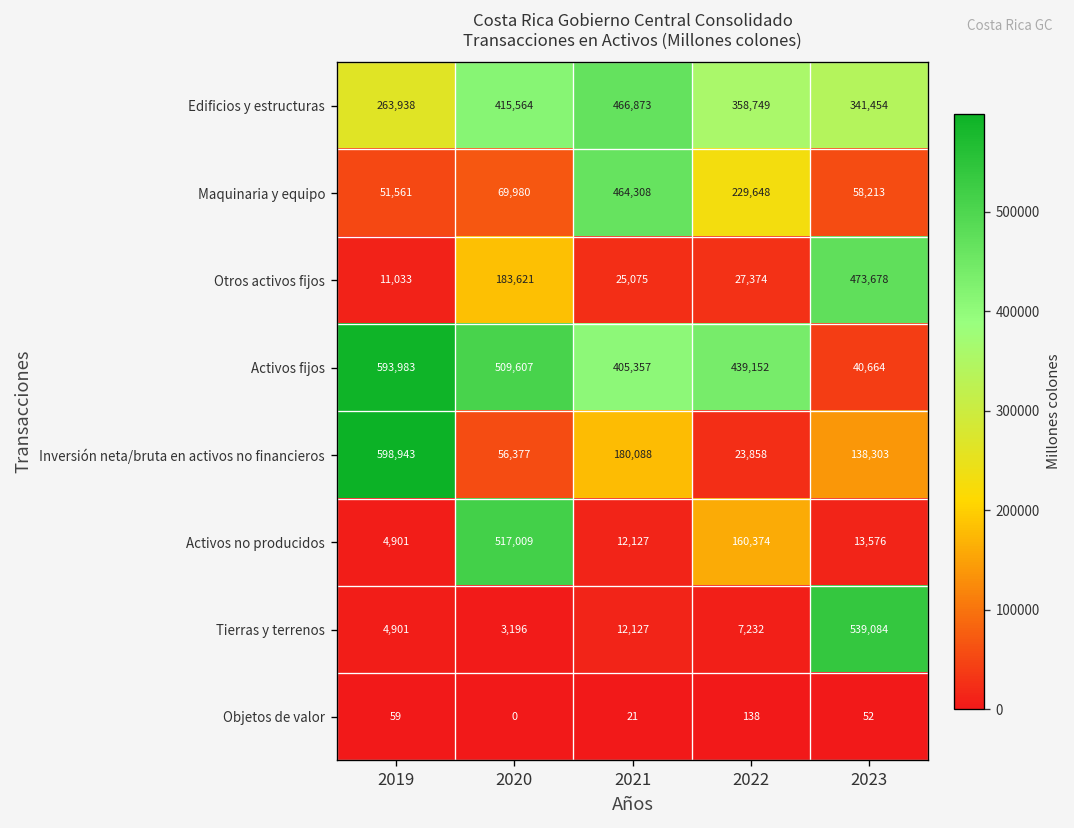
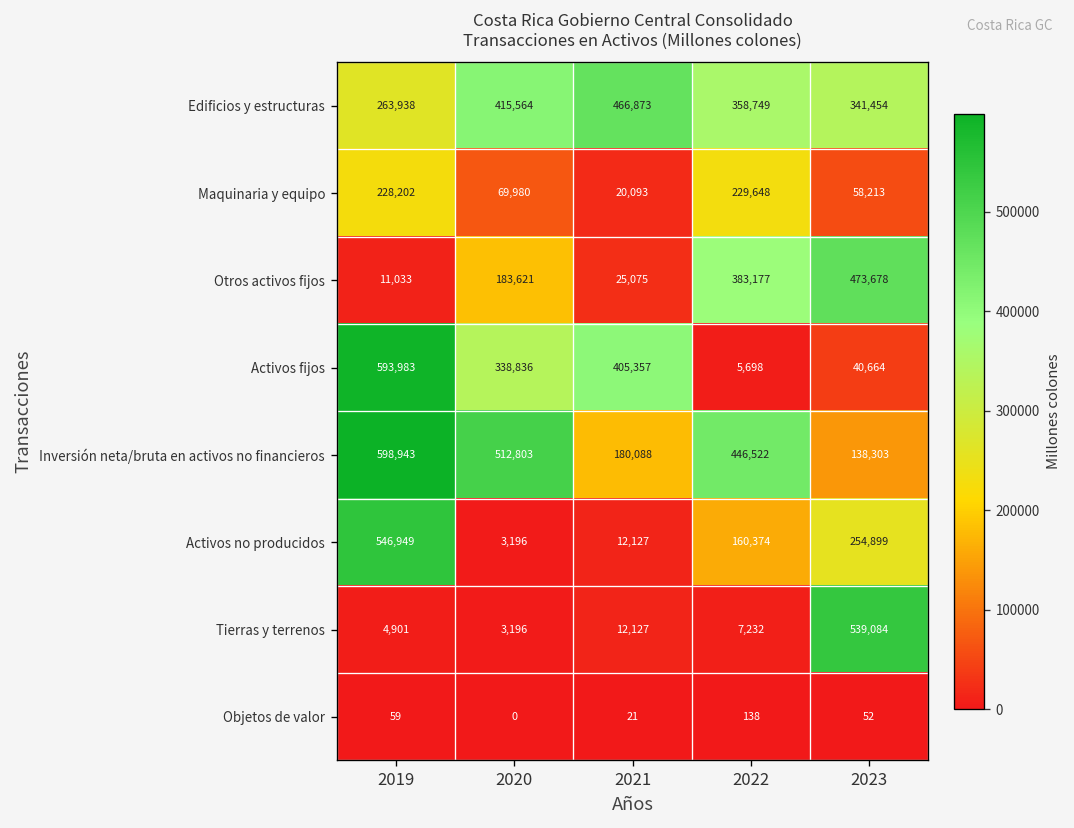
  {
    "Edificios y estructuras": {
      "2019": "263,938",
      "2020": "415,564",
      "2021": "466,873",
      "2022": "358,749",
      "2023": "341,454"
    },
    "Maquinaria y equipo": {
-     "2019": "51,561",
+     "2019": "228,202",
      "2020": "69,980",
-     "2021": "464,308",
+     "2021": "20,093",
      "2022": "229,648",
      "2023": "58,213"
    },
    "Otros activos fijos": {
      "2019": "11,033",
      "2020": "183,621",
      "2021": "25,075",
-     "2022": "27,374",
+     "2022": "383,177",
      "2023": "473,678"
    },
    "Activos fijos": {
      "2019": "593,983",
-     "2020": "509,607",
+     "2020": "338,836",
      "2021": "405,357",
-     "2022": "439,152",
+     "2022": "5,698",
      "2023": "40,664"
    },
    "Inversión neta/bruta en activos no financieros": {
      "2019": "598,943",
-     "2020": "56,377",
+     "2020": "512,803",
      "2021": "180,088",
-     "2022": "23,858",
+     "2022": "446,522",
      "2023": "138,303"
    },
    "Activos no producidos": {
-     "2019": "4,901",
-     "2020": "517,009",
+     "2019": "546,949",
+     "2020": "3,196",
      "2021": "12,127",
      "2022": "160,374",
-     "2023": "13,576"
+     "2023": "254,899"
    },
    "Tierras y terrenos": {
      "2019": "4,901",
      "2020": "3,196",
      "2021": "12,127",
      "2022": "7,232",
      "2023": "539,084"
    },
    "Objetos de valor": {
      "2019": "59",
      "2020": "0",
      "2021": "21",
      "2022": "138",
      "2023": "52"
    }
  }
